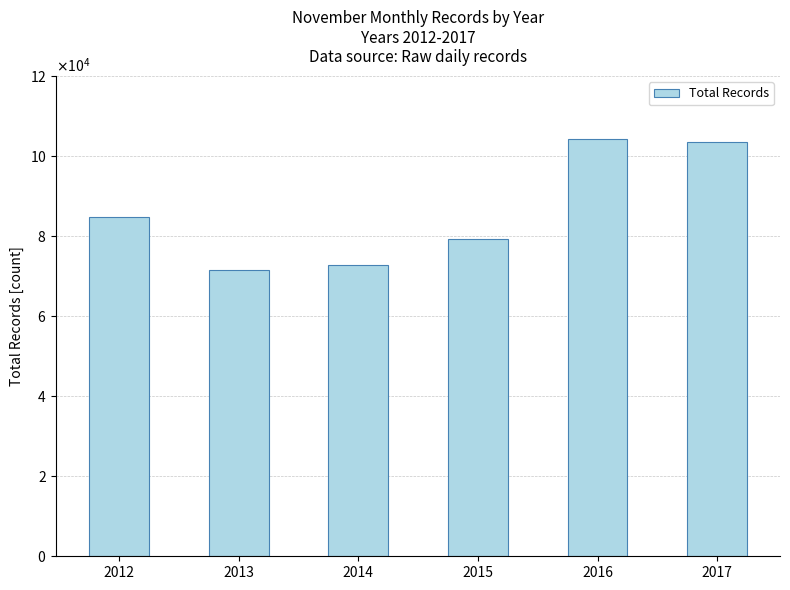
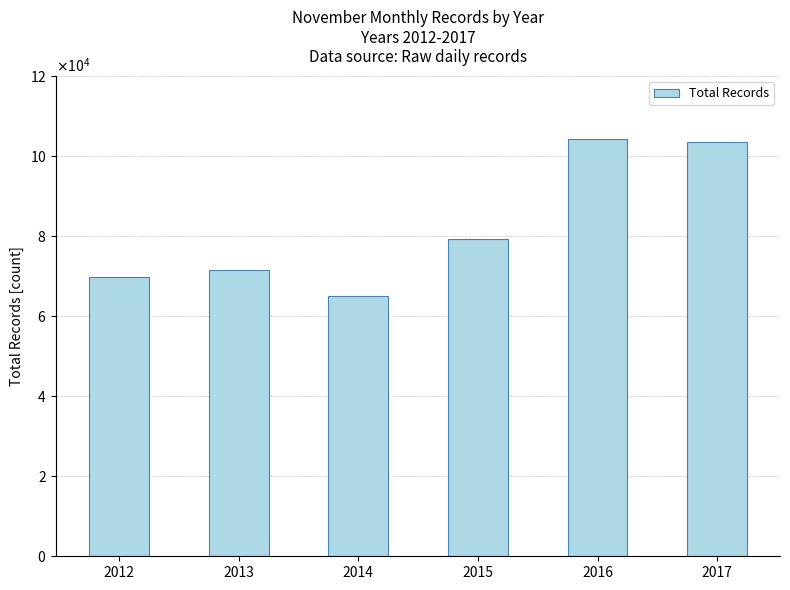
  {
-   "2012": 85000,
+   "2012": 70000,
    "2013": 71000,
-   "2014": 73000,
+   "2014": 65000,
    "2015": 79000,
    "2016": 104000,
    "2017": 104000
  }
